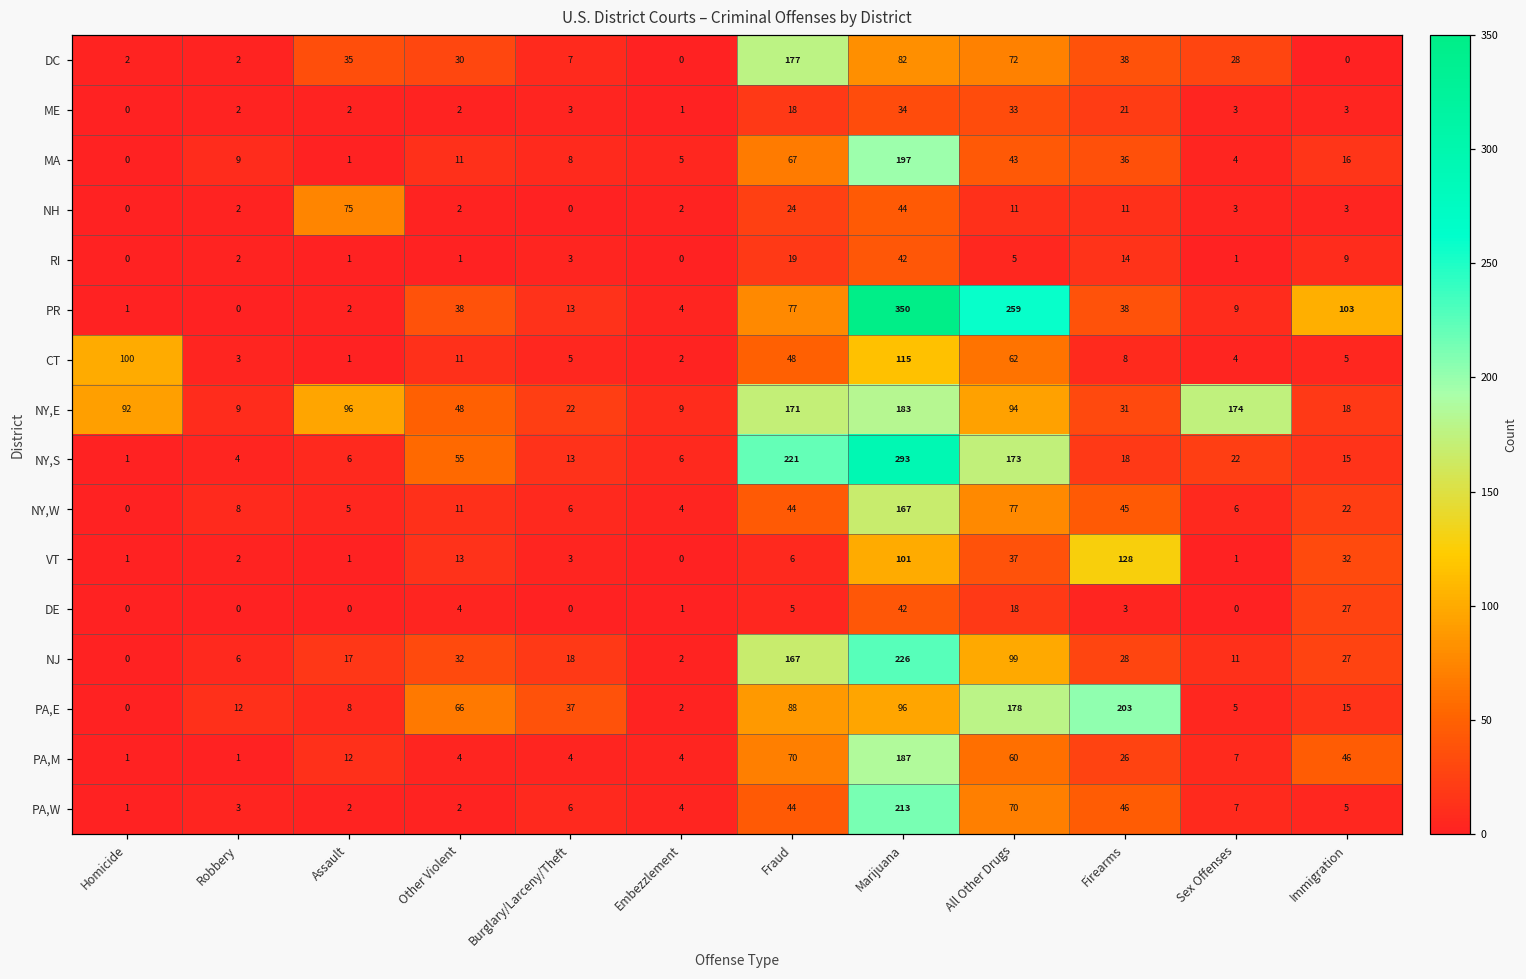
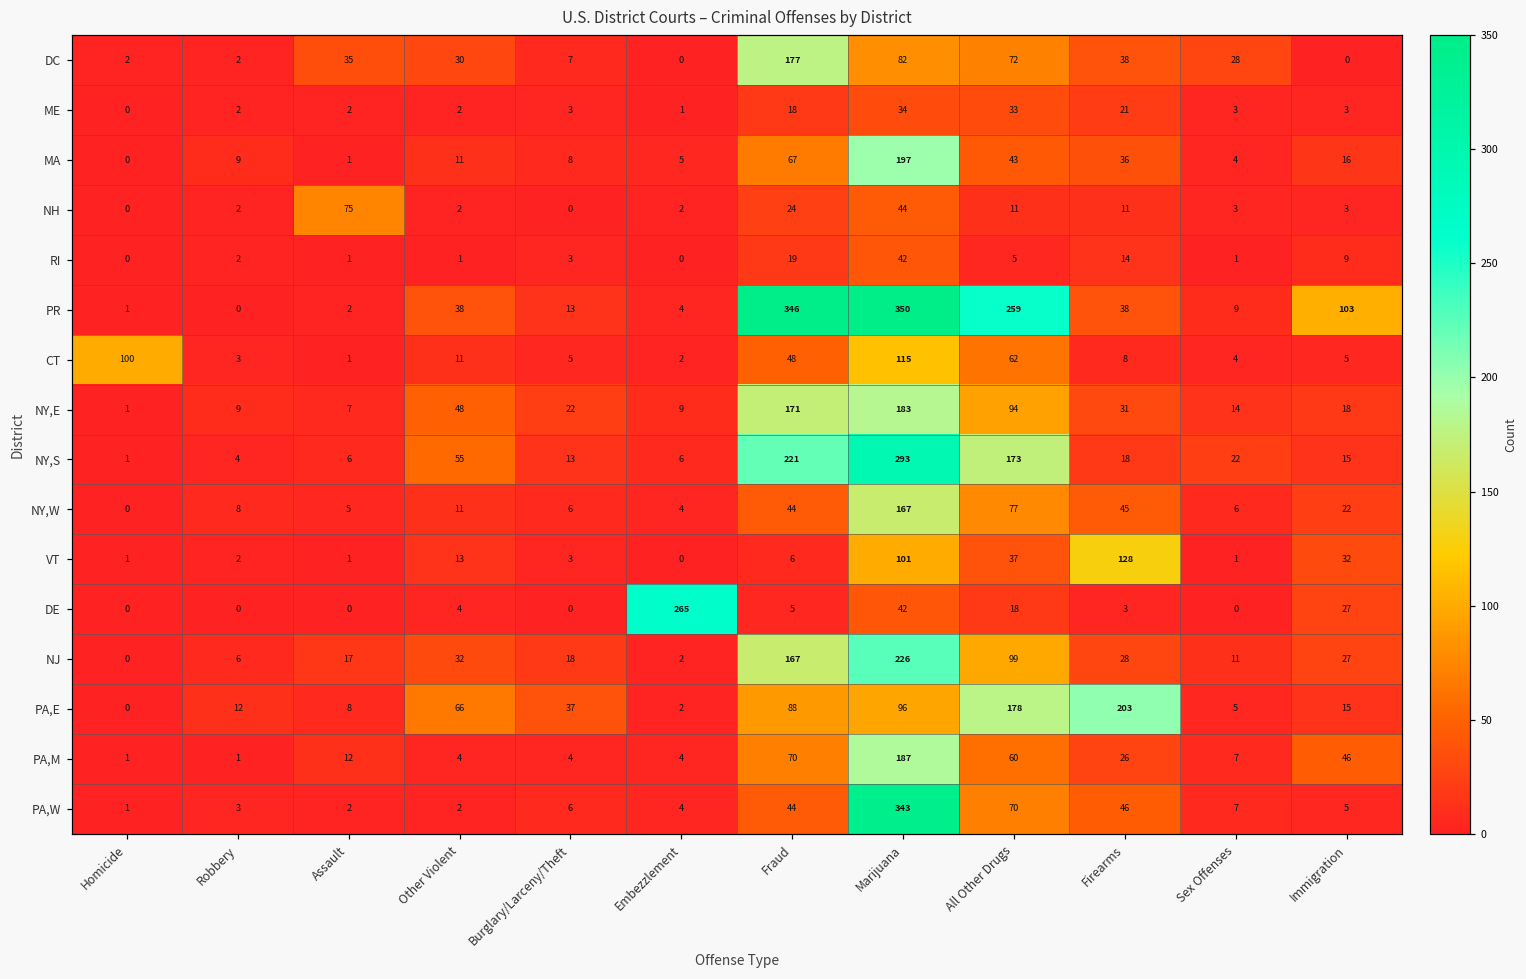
  {
    "DC": {
      "Homicide": 2,
      "Robbery": 2,
      "Assault": 35,
      "Other Violent": 30,
      "Burglary/Larceny/Theft": 7,
      "Embezzlement": 0,
      "Fraud": 177,
      "Marijuana": 82,
      "All Other Drugs": 72,
      "Firearms": 38,
      "Sex Offenses": 28,
      "Immigration": 0
    },
    "ME": {
      "Homicide": 0,
      "Robbery": 2,
      "Assault": 2,
      "Other Violent": 2,
      "Burglary/Larceny/Theft": 3,
      "Embezzlement": 1,
      "Fraud": 18,
      "Marijuana": 34,
      "All Other Drugs": 33,
      "Firearms": 21,
      "Sex Offenses": 3,
      "Immigration": 3
    },
    "MA": {
      "Homicide": 0,
      "Robbery": 9,
      "Assault": 1,
      "Other Violent": 11,
      "Burglary/Larceny/Theft": 8,
      "Embezzlement": 5,
      "Fraud": 67,
      "Marijuana": 197,
      "All Other Drugs": 43,
      "Firearms": 36,
      "Sex Offenses": 4,
      "Immigration": 16
    },
    "NH": {
      "Homicide": 0,
      "Robbery": 2,
      "Assault": 75,
      "Other Violent": 2,
      "Burglary/Larceny/Theft": 0,
      "Embezzlement": 2,
      "Fraud": 24,
      "Marijuana": 44,
      "All Other Drugs": 11,
      "Firearms": 11,
      "Sex Offenses": 3,
      "Immigration": 3
    },
    "RI": {
      "Homicide": 0,
      "Robbery": 2,
      "Assault": 1,
      "Other Violent": 1,
      "Burglary/Larceny/Theft": 3,
      "Embezzlement": 0,
      "Fraud": 19,
      "Marijuana": 42,
      "All Other Drugs": 5,
      "Firearms": 14,
      "Sex Offenses": 1,
      "Immigration": 9
    },
    "PR": {
      "Homicide": 1,
      "Robbery": 0,
      "Assault": 2,
      "Other Violent": 38,
      "Burglary/Larceny/Theft": 13,
      "Embezzlement": 4,
-     "Fraud": 77,
+     "Fraud": 346,
      "Marijuana": 350,
      "All Other Drugs": 259,
      "Firearms": 38,
      "Sex Offenses": 9,
      "Immigration": 103
    },
    "CT": {
      "Homicide": 100,
      "Robbery": 3,
      "Assault": 1,
      "Other Violent": 11,
      "Burglary/Larceny/Theft": 5,
      "Embezzlement": 2,
      "Fraud": 48,
      "Marijuana": 115,
      "All Other Drugs": 62,
      "Firearms": 8,
      "Sex Offenses": 4,
      "Immigration": 5
    },
    "NY,E": {
-     "Homicide": 92,
+     "Homicide": 1,
      "Robbery": 9,
-     "Assault": 96,
+     "Assault": 7,
      "Other Violent": 48,
      "Burglary/Larceny/Theft": 22,
      "Embezzlement": 9,
      "Fraud": 171,
      "Marijuana": 183,
      "All Other Drugs": 94,
      "Firearms": 31,
-     "Sex Offenses": 174,
+     "Sex Offenses": 14,
      "Immigration": 18
    },
    "NY,S": {
      "Homicide": 1,
      "Robbery": 4,
      "Assault": 6,
      "Other Violent": 55,
      "Burglary/Larceny/Theft": 13,
      "Embezzlement": 6,
      "Fraud": 221,
      "Marijuana": 293,
      "All Other Drugs": 173,
      "Firearms": 18,
      "Sex Offenses": 22,
      "Immigration": 15
    },
    "NY,W": {
      "Homicide": 0,
      "Robbery": 8,
      "Assault": 5,
      "Other Violent": 11,
      "Burglary/Larceny/Theft": 6,
      "Embezzlement": 4,
      "Fraud": 44,
      "Marijuana": 167,
      "All Other Drugs": 77,
      "Firearms": 45,
      "Sex Offenses": 6,
      "Immigration": 22
    },
    "VT": {
      "Homicide": 1,
      "Robbery": 2,
      "Assault": 1,
      "Other Violent": 13,
      "Burglary/Larceny/Theft": 3,
      "Embezzlement": 0,
      "Fraud": 6,
      "Marijuana": 101,
      "All Other Drugs": 37,
      "Firearms": 128,
      "Sex Offenses": 1,
      "Immigration": 32
    },
    "DE": {
      "Homicide": 0,
      "Robbery": 0,
      "Assault": 0,
      "Other Violent": 4,
      "Burglary/Larceny/Theft": 0,
-     "Embezzlement": 1,
+     "Embezzlement": 265,
      "Fraud": 5,
      "Marijuana": 42,
      "All Other Drugs": 18,
      "Firearms": 3,
      "Sex Offenses": 0,
      "Immigration": 27
    },
    "NJ": {
      "Homicide": 0,
      "Robbery": 6,
      "Assault": 17,
      "Other Violent": 32,
      "Burglary/Larceny/Theft": 18,
      "Embezzlement": 2,
      "Fraud": 167,
      "Marijuana": 226,
      "All Other Drugs": 99,
      "Firearms": 28,
      "Sex Offenses": 11,
      "Immigration": 27
    },
    "PA,E": {
      "Homicide": 0,
      "Robbery": 12,
      "Assault": 8,
      "Other Violent": 66,
      "Burglary/Larceny/Theft": 37,
      "Embezzlement": 2,
      "Fraud": 88,
      "Marijuana": 96,
      "All Other Drugs": 178,
      "Firearms": 203,
      "Sex Offenses": 5,
      "Immigration": 15
    },
    "PA,M": {
      "Homicide": 1,
      "Robbery": 1,
      "Assault": 12,
      "Other Violent": 4,
      "Burglary/Larceny/Theft": 4,
      "Embezzlement": 4,
      "Fraud": 70,
      "Marijuana": 187,
      "All Other Drugs": 60,
      "Firearms": 26,
      "Sex Offenses": 7,
      "Immigration": 46
    },
    "PA,W": {
      "Homicide": 1,
      "Robbery": 3,
      "Assault": 2,
      "Other Violent": 2,
      "Burglary/Larceny/Theft": 6,
      "Embezzlement": 4,
      "Fraud": 44,
-     "Marijuana": 213,
+     "Marijuana": 343,
      "All Other Drugs": 70,
      "Firearms": 46,
      "Sex Offenses": 7,
      "Immigration": 5
    }
  }
